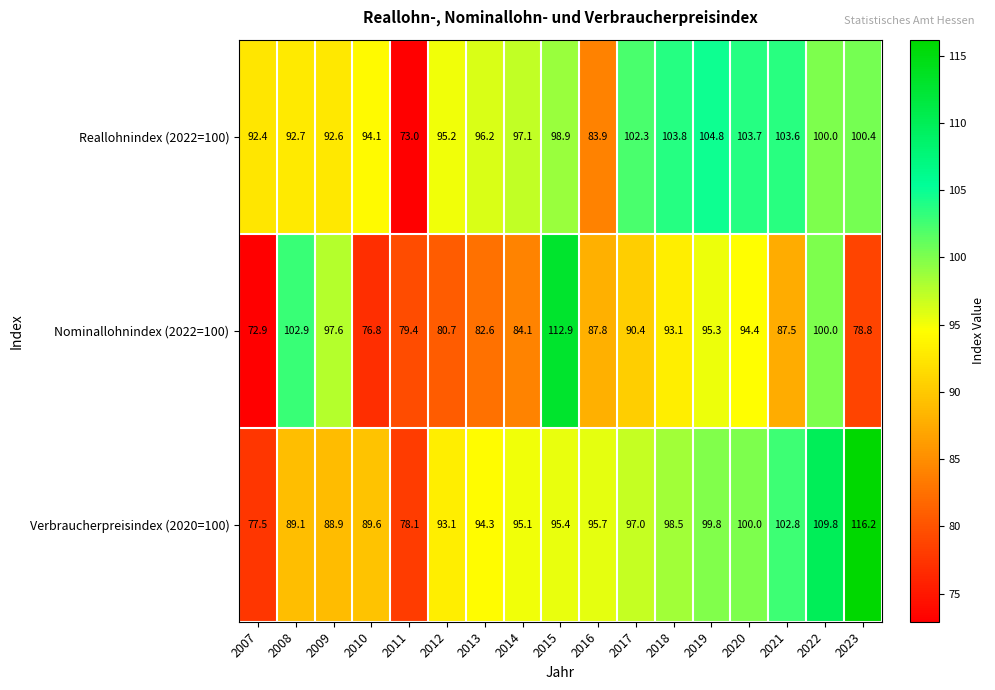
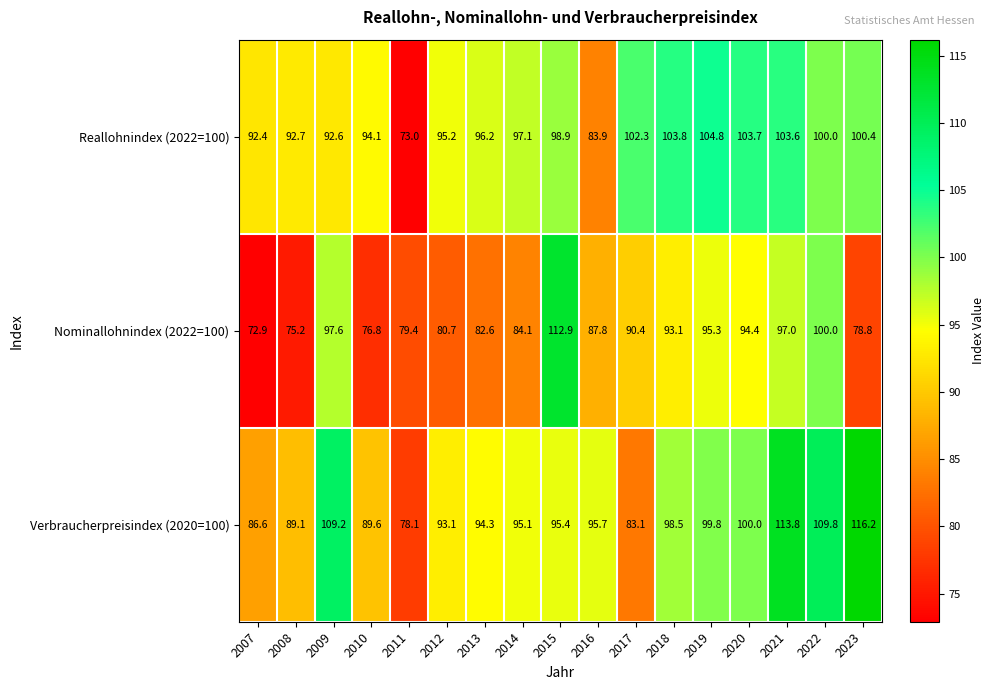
  {
    "Reallohnindex (2022=100)": {
      "2007": 92.4,
      "2008": 92.7,
      "2009": 92.6,
      "2010": 94.1,
      "2011": 73.0,
      "2012": 95.2,
      "2013": 96.2,
      "2014": 97.1,
      "2015": 98.9,
      "2016": 83.9,
      "2017": 102.3,
      "2018": 103.8,
      "2019": 104.8,
      "2020": 103.7,
      "2021": 103.6,
      "2022": 100.0,
      "2023": 100.4
    },
    "Nominallohnindex (2022=100)": {
      "2007": 72.9,
-     "2008": 102.9,
+     "2008": 75.2,
      "2009": 97.6,
      "2010": 76.8,
      "2011": 79.4,
      "2012": 80.7,
      "2013": 82.6,
      "2014": 84.1,
      "2015": 112.9,
      "2016": 87.8,
      "2017": 90.4,
      "2018": 93.1,
      "2019": 95.3,
      "2020": 94.4,
-     "2021": 87.5,
+     "2021": 97.0,
      "2022": 100.0,
      "2023": 78.8
    },
    "Verbraucherpreisindex (2020=100)": {
-     "2007": 77.5,
+     "2007": 86.6,
      "2008": 89.1,
-     "2009": 88.9,
+     "2009": 109.2,
      "2010": 89.6,
      "2011": 78.1,
      "2012": 93.1,
      "2013": 94.3,
      "2014": 95.1,
      "2015": 95.4,
      "2016": 95.7,
-     "2017": 97.0,
+     "2017": 83.1,
      "2018": 98.5,
      "2019": 99.8,
      "2020": 100.0,
-     "2021": 102.8,
+     "2021": 113.8,
      "2022": 109.8,
      "2023": 116.2
    }
  }
